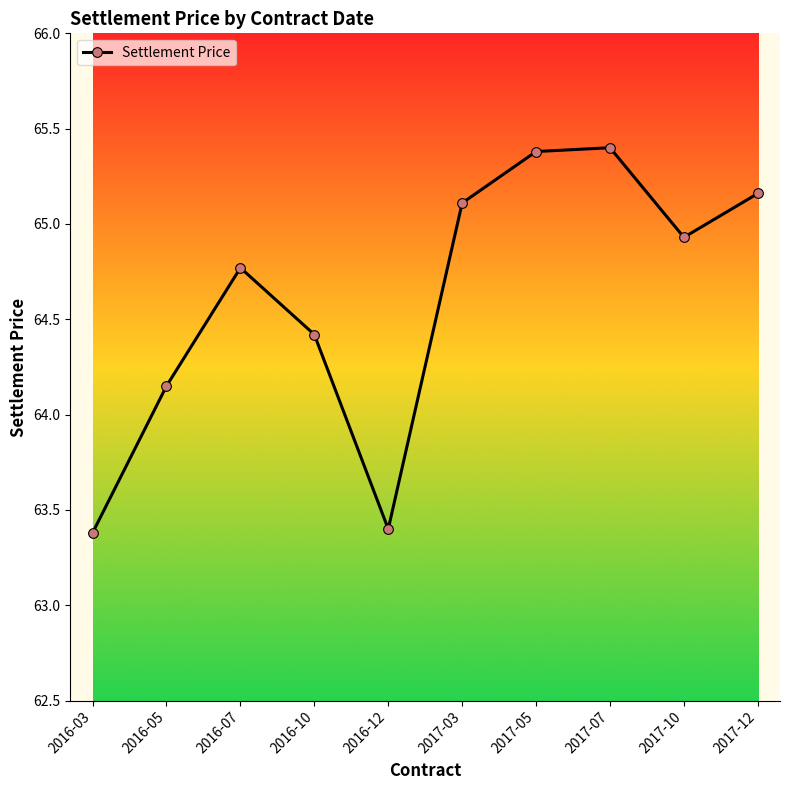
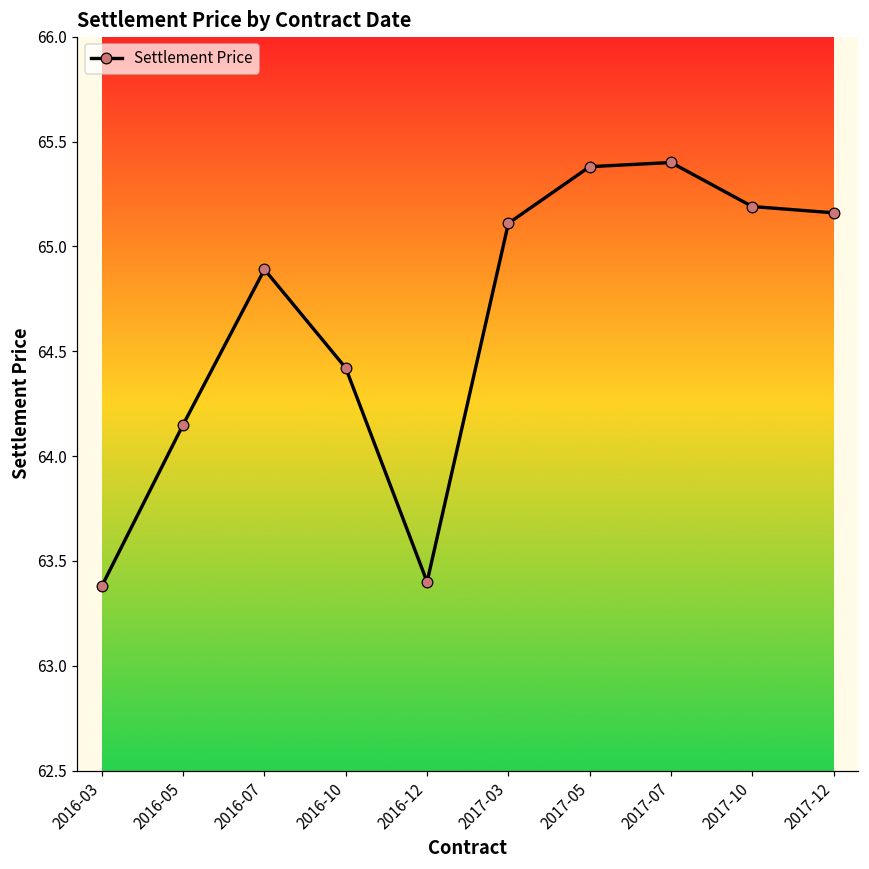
  {
    "2016-03": 63.38,
    "2016-05": 64.15,
-   "2016-07": 64.77,
+   "2016-07": 64.89,
    "2016-10": 64.42,
    "2016-12": 63.40,
    "2017-03": 65.11,
    "2017-05": 65.38,
    "2017-07": 65.40,
-   "2017-10": 64.93,
+   "2017-10": 65.19,
    "2017-12": 65.16
  }
